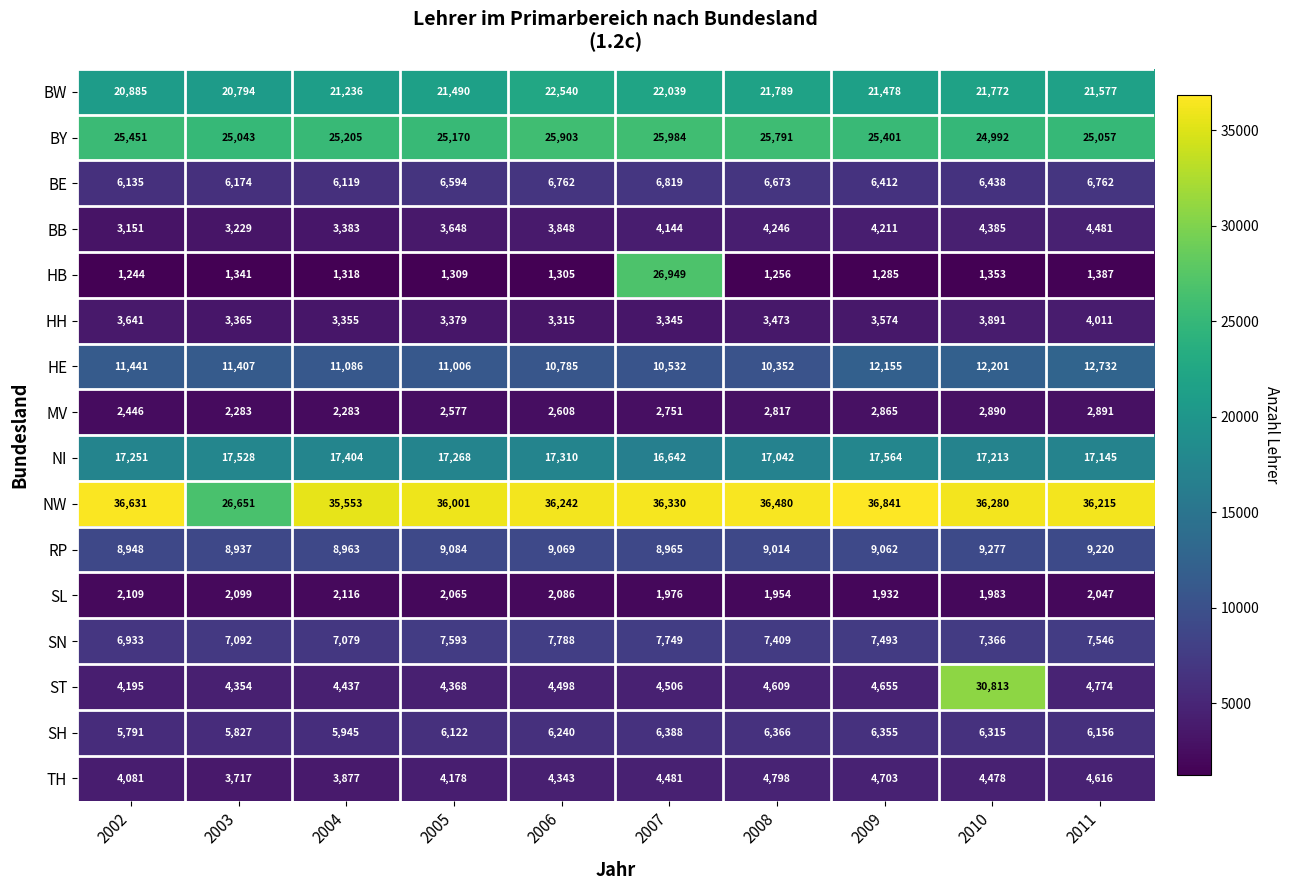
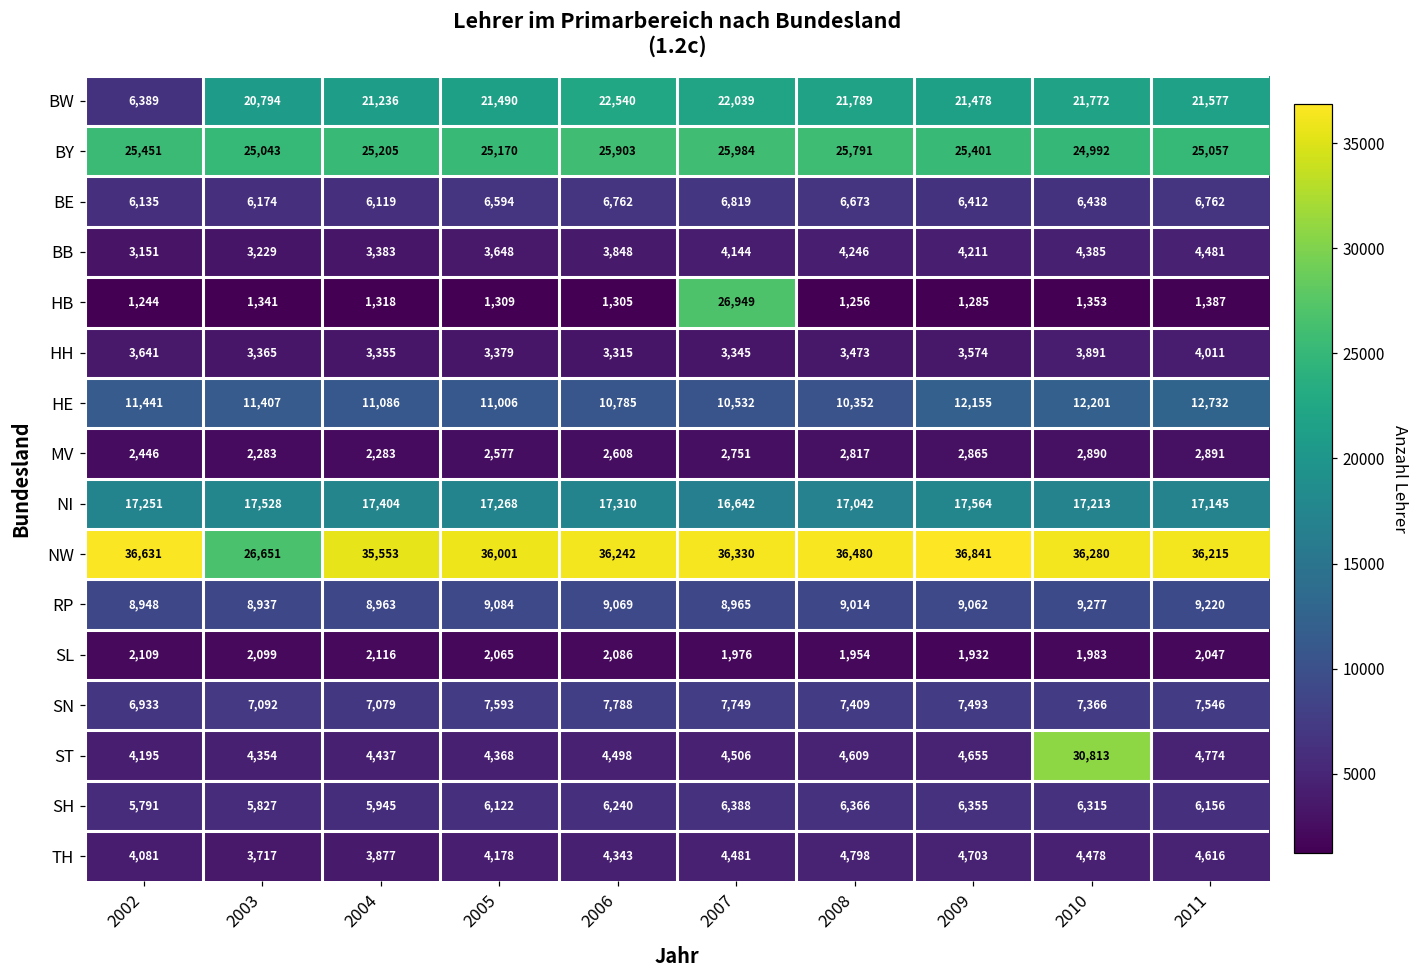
  {
    "BW": {
-     "2002": "20,885",
+     "2002": "6,389",
      "2003": "20,794",
      "2004": "21,236",
      "2005": "21,490",
      "2006": "22,540",
      "2007": "22,039",
      "2008": "21,789",
      "2009": "21,478",
      "2010": "21,772",
      "2011": "21,577"
    },
    "BY": {
      "2002": "25,451",
      "2003": "25,043",
      "2004": "25,205",
      "2005": "25,170",
      "2006": "25,903",
      "2007": "25,984",
      "2008": "25,791",
      "2009": "25,401",
      "2010": "24,992",
      "2011": "25,057"
    },
    "BE": {
      "2002": "6,135",
      "2003": "6,174",
      "2004": "6,119",
      "2005": "6,594",
      "2006": "6,762",
      "2007": "6,819",
      "2008": "6,673",
      "2009": "6,412",
      "2010": "6,438",
      "2011": "6,762"
    },
    "BB": {
      "2002": "3,151",
      "2003": "3,229",
      "2004": "3,383",
      "2005": "3,648",
      "2006": "3,848",
      "2007": "4,144",
      "2008": "4,246",
      "2009": "4,211",
      "2010": "4,385",
      "2011": "4,481"
    },
    "HB": {
      "2002": "1,244",
      "2003": "1,341",
      "2004": "1,318",
      "2005": "1,309",
      "2006": "1,305",
      "2007": "26,949",
      "2008": "1,256",
      "2009": "1,285",
      "2010": "1,353",
      "2011": "1,387"
    },
    "HH": {
      "2002": "3,641",
      "2003": "3,365",
      "2004": "3,355",
      "2005": "3,379",
      "2006": "3,315",
      "2007": "3,345",
      "2008": "3,473",
      "2009": "3,574",
      "2010": "3,891",
      "2011": "4,011"
    },
    "HE": {
      "2002": "11,441",
      "2003": "11,407",
      "2004": "11,086",
      "2005": "11,006",
      "2006": "10,785",
      "2007": "10,532",
      "2008": "10,352",
      "2009": "12,155",
      "2010": "12,201",
      "2011": "12,732"
    },
    "MV": {
      "2002": "2,446",
      "2003": "2,283",
      "2004": "2,283",
      "2005": "2,577",
      "2006": "2,608",
      "2007": "2,751",
      "2008": "2,817",
      "2009": "2,865",
      "2010": "2,890",
      "2011": "2,891"
    },
    "NI": {
      "2002": "17,251",
      "2003": "17,528",
      "2004": "17,404",
      "2005": "17,268",
      "2006": "17,310",
      "2007": "16,642",
      "2008": "17,042",
      "2009": "17,564",
      "2010": "17,213",
      "2011": "17,145"
    },
    "NW": {
      "2002": "36,631",
      "2003": "26,651",
      "2004": "35,553",
      "2005": "36,001",
      "2006": "36,242",
      "2007": "36,330",
      "2008": "36,480",
      "2009": "36,841",
      "2010": "36,280",
      "2011": "36,215"
    },
    "RP": {
      "2002": "8,948",
      "2003": "8,937",
      "2004": "8,963",
      "2005": "9,084",
      "2006": "9,069",
      "2007": "8,965",
      "2008": "9,014",
      "2009": "9,062",
      "2010": "9,277",
      "2011": "9,220"
    },
    "SL": {
      "2002": "2,109",
      "2003": "2,099",
      "2004": "2,116",
      "2005": "2,065",
      "2006": "2,086",
      "2007": "1,976",
      "2008": "1,954",
      "2009": "1,932",
      "2010": "1,983",
      "2011": "2,047"
    },
    "SN": {
      "2002": "6,933",
      "2003": "7,092",
      "2004": "7,079",
      "2005": "7,593",
      "2006": "7,788",
      "2007": "7,749",
      "2008": "7,409",
      "2009": "7,493",
      "2010": "7,366",
      "2011": "7,546"
    },
    "ST": {
      "2002": "4,195",
      "2003": "4,354",
      "2004": "4,437",
      "2005": "4,368",
      "2006": "4,498",
      "2007": "4,506",
      "2008": "4,609",
      "2009": "4,655",
      "2010": "30,813",
      "2011": "4,774"
    },
    "SH": {
      "2002": "5,791",
      "2003": "5,827",
      "2004": "5,945",
      "2005": "6,122",
      "2006": "6,240",
      "2007": "6,388",
      "2008": "6,366",
      "2009": "6,355",
      "2010": "6,315",
      "2011": "6,156"
    },
    "TH": {
      "2002": "4,081",
      "2003": "3,717",
      "2004": "3,877",
      "2005": "4,178",
      "2006": "4,343",
      "2007": "4,481",
      "2008": "4,798",
      "2009": "4,703",
      "2010": "4,478",
      "2011": "4,616"
    }
  }
